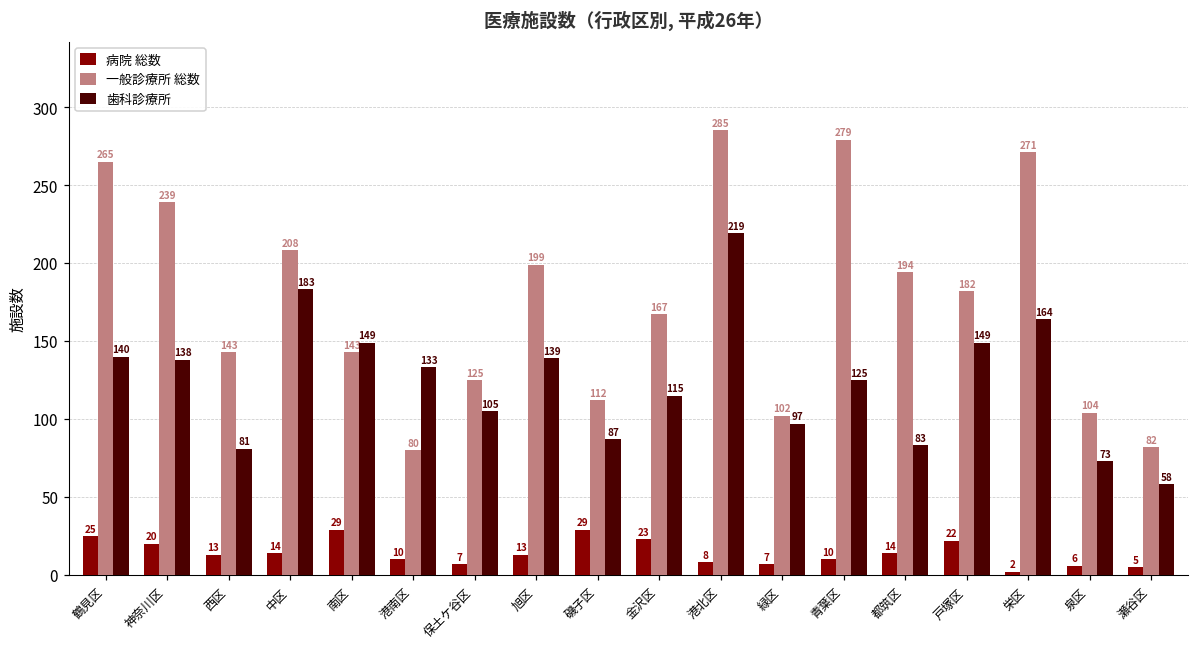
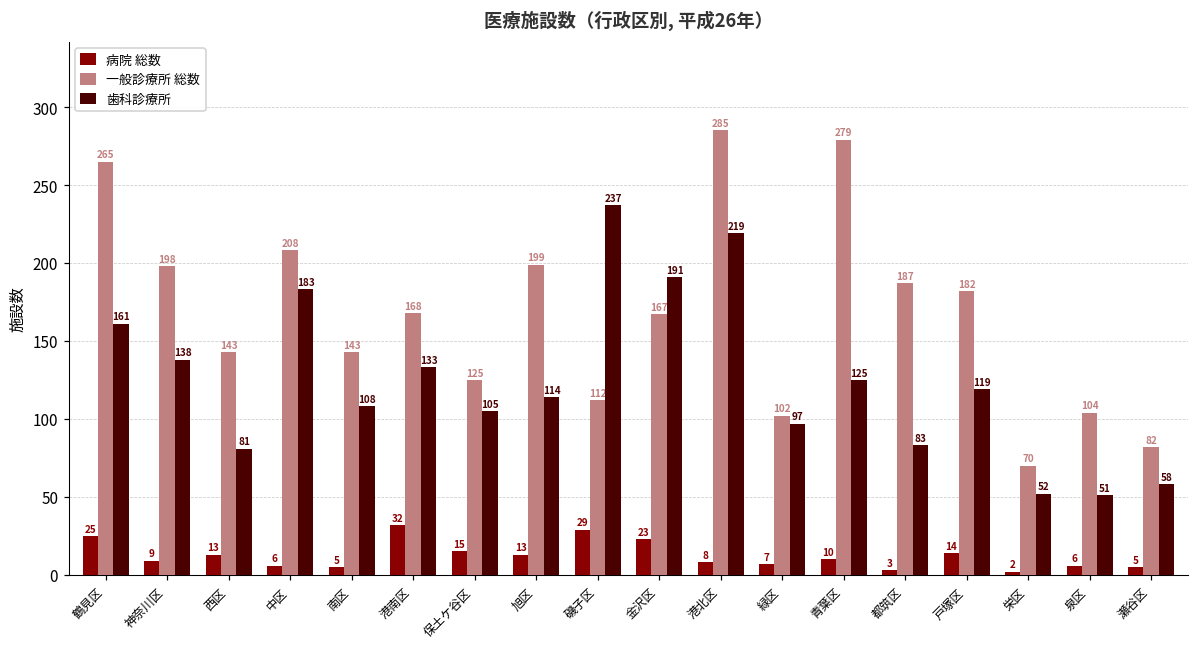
  {
    "病院 総数": {
      "鶴見区": 25,
-     "神奈川区": 20,
+     "神奈川区": 9,
      "西区": 13,
-     "中区": 14,
-     "南区": 29,
-     "港南区": 10,
-     "保土ケ谷区": 7,
+     "中区": 6,
+     "南区": 5,
+     "港南区": 32,
+     "保土ケ谷区": 15,
      "旭区": 13,
      "磯子区": 29,
      "金沢区": 23,
      "港北区": 8,
      "緑区": 7,
      "青葉区": 10,
-     "都筑区": 14,
-     "戸塚区": 22,
+     "都筑区": 3,
+     "戸塚区": 14,
      "栄区": 2,
      "泉区": 6,
      "瀬谷区": 5
    },
    "一般診療所 総数": {
      "鶴見区": 265,
-     "神奈川区": 239,
+     "神奈川区": 198,
      "西区": 143,
      "中区": 208,
      "南区": 143,
-     "港南区": 80,
+     "港南区": 168,
      "保土ケ谷区": 125,
      "旭区": 199,
      "磯子区": 112,
      "金沢区": 167,
      "港北区": 285,
      "緑区": 102,
      "青葉区": 279,
-     "都筑区": 194,
+     "都筑区": 187,
      "戸塚区": 182,
-     "栄区": 271,
+     "栄区": 70,
      "泉区": 104,
      "瀬谷区": 82
    },
    "歯科診療所": {
-     "鶴見区": 140,
+     "鶴見区": 161,
      "神奈川区": 138,
      "西区": 81,
      "中区": 183,
-     "南区": 149,
+     "南区": 108,
      "港南区": 133,
      "保土ケ谷区": 105,
-     "旭区": 139,
-     "磯子区": 87,
-     "金沢区": 115,
+     "旭区": 114,
+     "磯子区": 237,
+     "金沢区": 191,
      "港北区": 219,
      "緑区": 97,
      "青葉区": 125,
      "都筑区": 83,
-     "戸塚区": 149,
-     "栄区": 164,
-     "泉区": 73,
+     "戸塚区": 119,
+     "栄区": 52,
+     "泉区": 51,
      "瀬谷区": 58
    }
  }
